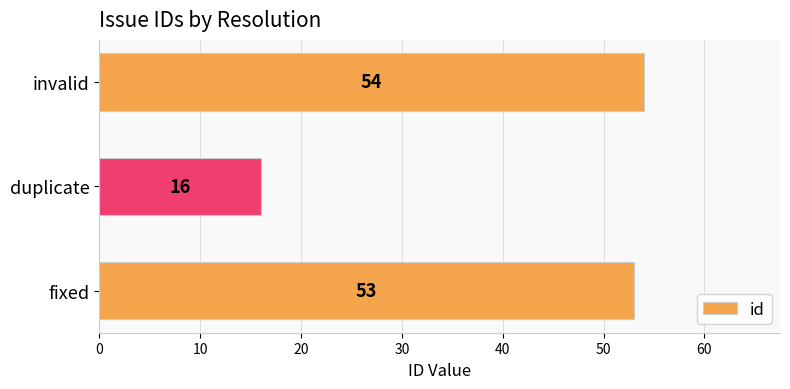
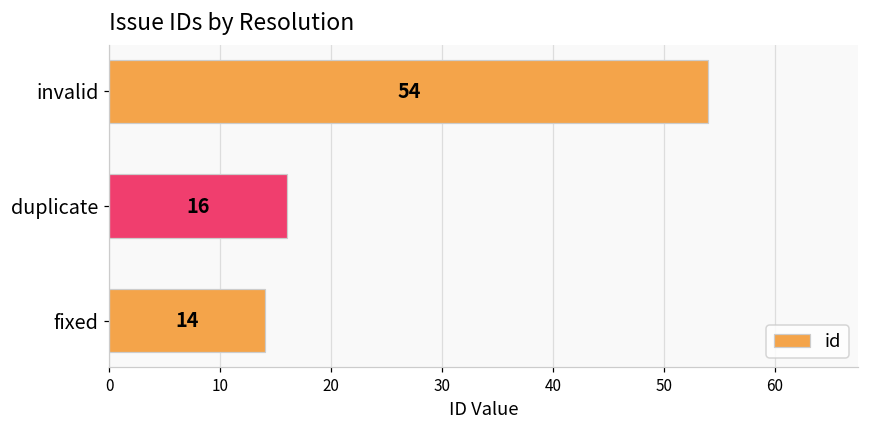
  {
    "invalid": 54,
    "duplicate": 16,
-   "fixed": 53
+   "fixed": 14
  }
